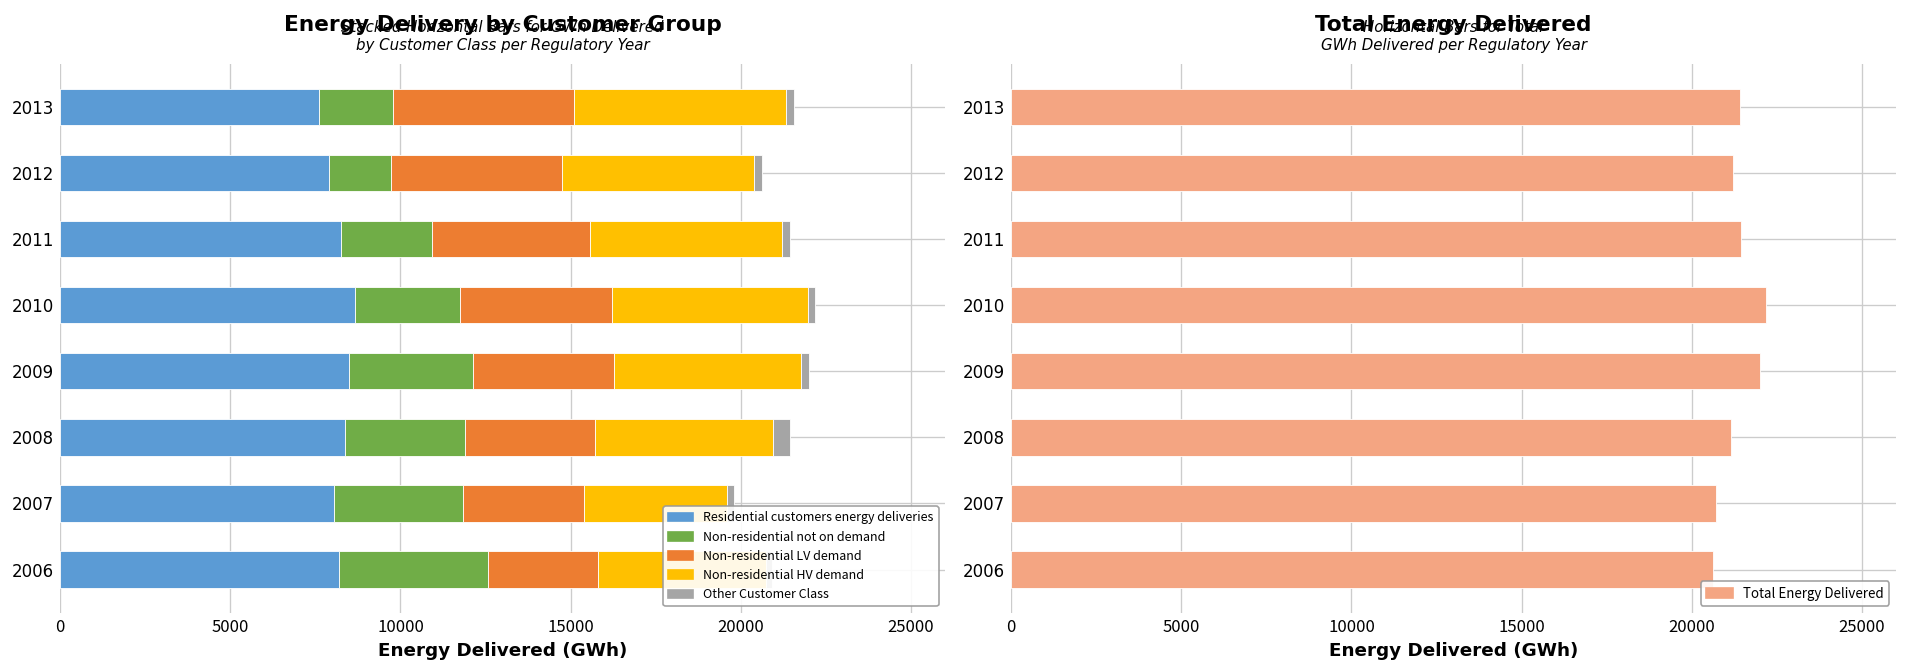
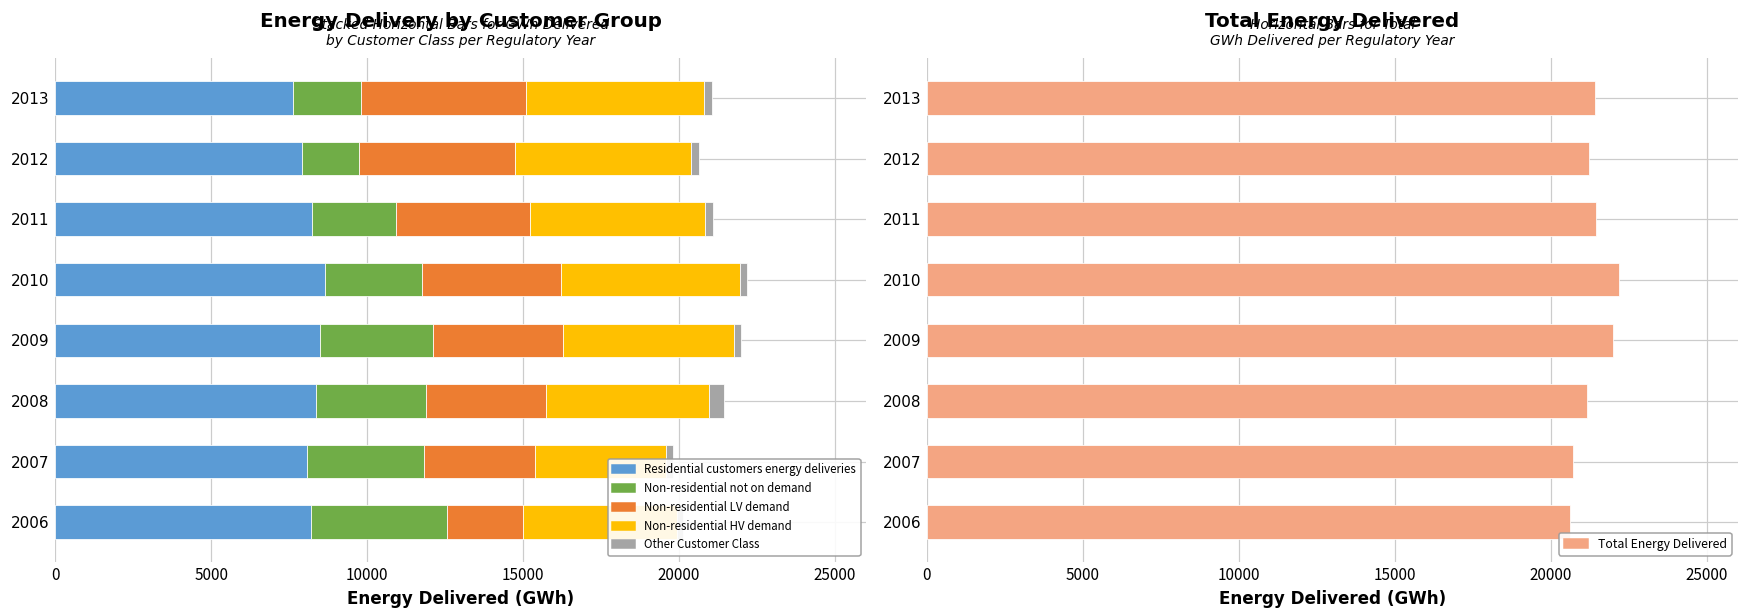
  {
    "Energy Delivery by Customer Group": {
      "Residential customers energy deliveries": {
        "2013": 7600,
        "2012": 7900,
        "2011": 8200,
        "2010": 8700,
        "2009": 8500,
        "2008": 8400,
        "2007": 8100,
        "2006": 8200
      },
      "Non-residential not on demand": {
        "2013": 2200,
        "2012": 1800,
        "2011": 2700,
        "2010": 3100,
        "2009": 3600,
        "2008": 3500,
        "2007": 3800,
        "2006": 4400
      },
      "Non-residential LV demand": {
        "2013": 5300,
        "2012": 5000,
-       "2011": 4700,
+       "2011": 4300,
        "2010": 4500,
        "2009": 4100,
        "2008": 3800,
        "2007": 3600,
-       "2006": 3200
+       "2006": 2400
      },
      "Non-residential HV demand": {
-       "2013": 6200,
+       "2013": 5700,
        "2012": 5700,
        "2011": 5600,
        "2010": 5700,
        "2009": 5500,
        "2008": 5200,
        "2007": 4200
      },
      "Other Customer Class": {
        "2013": 200,
        "2012": 200,
        "2011": 200,
        "2010": 200,
        "2009": 200,
        "2008": 500,
        "2007": 200
      }
    },
    "Total Energy Delivered": {
      "2013": 21400,
      "2012": 21200,
      "2011": 21500,
      "2010": 22200,
      "2009": 22000,
      "2008": 21200,
      "2007": 20700,
      "2006": 20600
    }
  }
